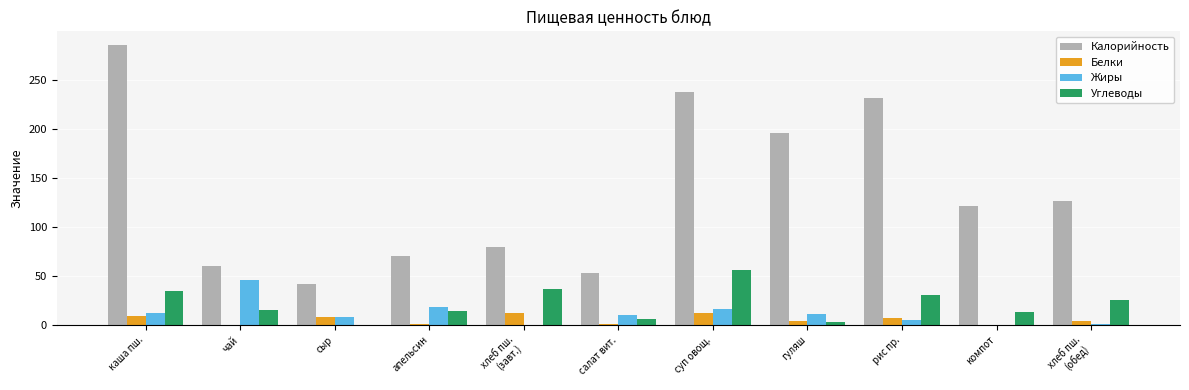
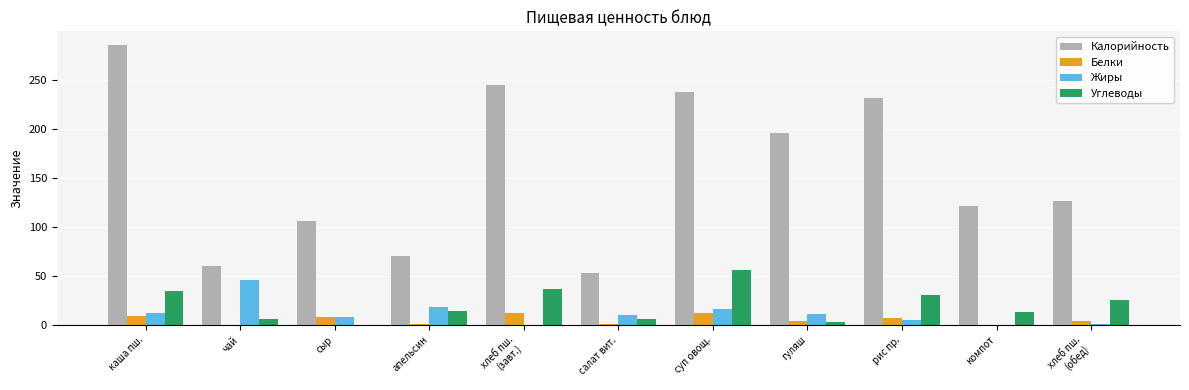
  {
    "Калорийность": {
      "каша пш.": 290,
      "чай": 60,
-     "сыр": 40,
+     "сыр": 110,
      "апельсин": 70,
-     "хлеб пш. (завт.)": 80,
+     "хлеб пш. (завт.)": 240,
      "салат вит.": 50,
      "суп овощ.": 240,
      "гуляш": 200,
      "рис пр.": 230,
      "компот": 120,
      "хлеб пш. (обед)": 130
    },
    "Белки": {
      "каша пш.": 10,
      "сыр": 10,
      "хлеб пш. (завт.)": 10,
      "суп овощ.": 10,
      "гуляш": 0,
      "рис пр.": 10,
      "хлеб пш. (обед)": 0
    },
    "Жиры": {
      "каша пш.": 10,
      "чай": 50,
      "сыр": 10,
      "апельсин": 20,
      "салат вит.": 10,
      "суп овощ.": 20,
      "гуляш": 10,
      "рис пр.": 10
    },
    "Углеводы": {
      "каша пш.": 40,
-     "чай": 20,
+     "чай": 10,
      "сыр": 0,
      "апельсин": 10,
      "хлеб пш. (завт.)": 40,
      "салат вит.": 10,
      "суп овощ.": 60,
      "гуляш": 0,
      "рис пр.": 30,
      "компот": 10,
      "хлеб пш. (обед)": 30
    }
  }
